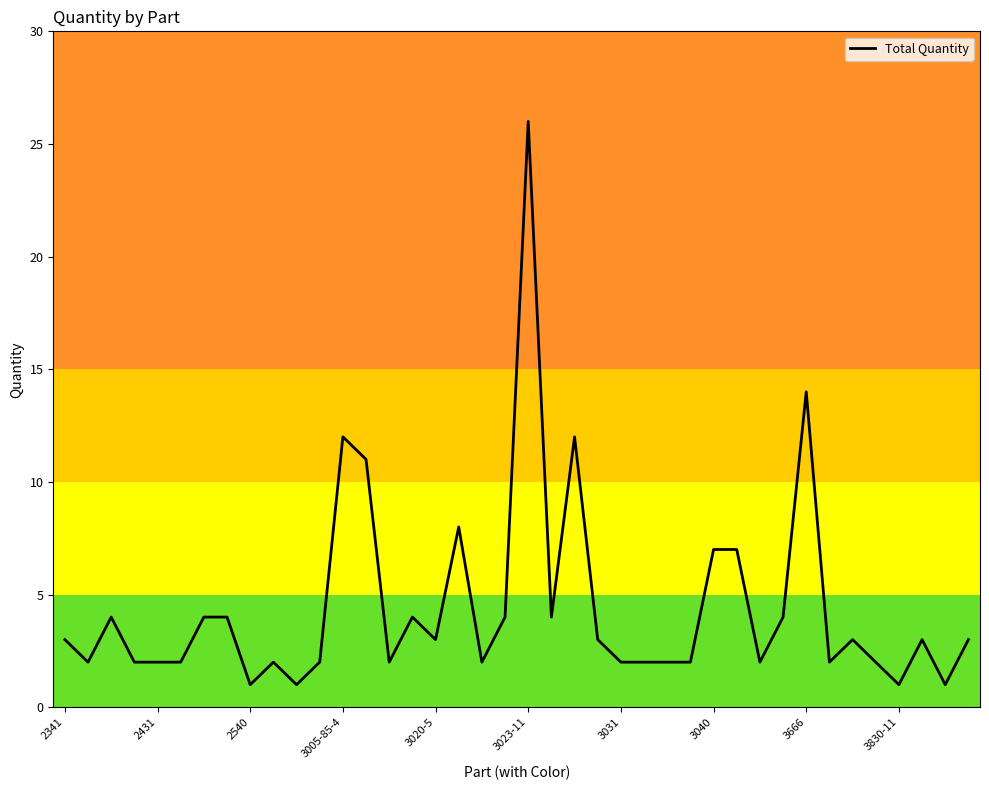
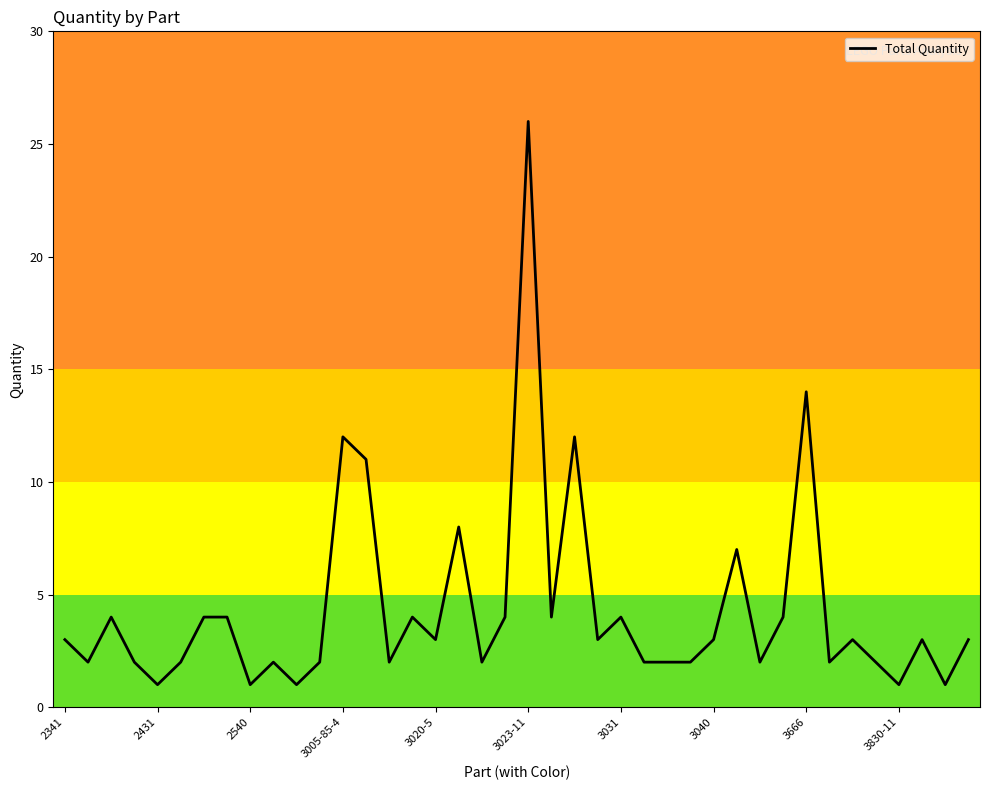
  {
    "2341": 3,
-   "2431": 2,
+   "2431": 1,
    "2540": 1,
    "3005-85-4": 12,
    "3020-5": 3,
    "3023-11": 26,
-   "3031": 2,
-   "3040": 7,
+   "3031": 4,
+   "3040": 3,
    "3666": 14,
    "3830-11": 1
  }
